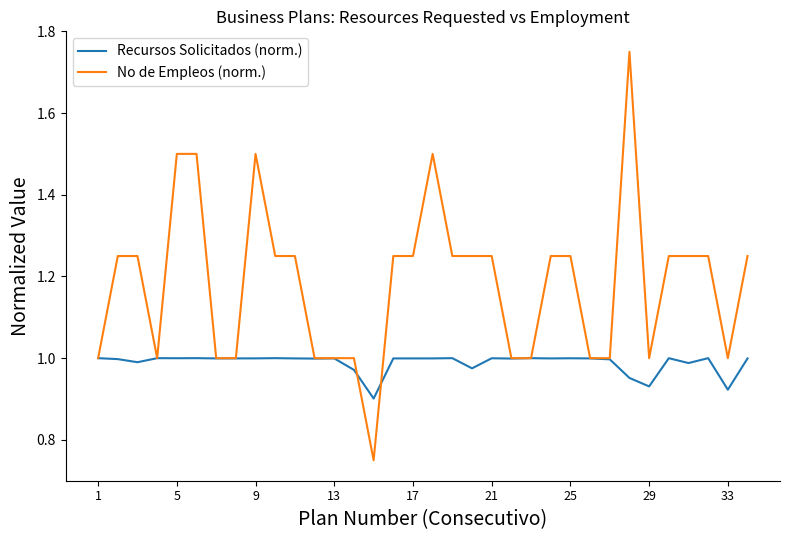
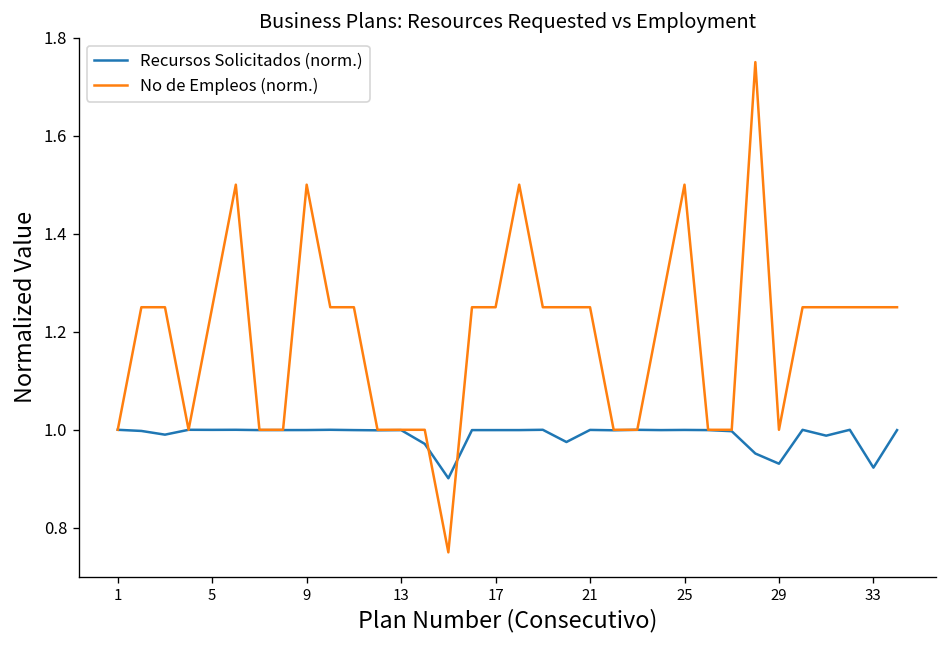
  {
    "Recursos Solicitados (norm.)": {
      "5": 1.00,
      "9": 1.00,
      "17": 1.00,
      "21": 1.00,
      "25": 1.00,
      "29": 0.93,
      "33": 0.92
    },
    "No de Empleos (norm.)": {
-     "5": 1.50,
+     "5": 1.25,
      "9": 1.50,
      "17": 1.25,
      "21": 1.25,
-     "25": 1.25,
+     "25": 1.50,
      "29": 1.00,
-     "33": 1.00
+     "33": 1.25
    }
  }
